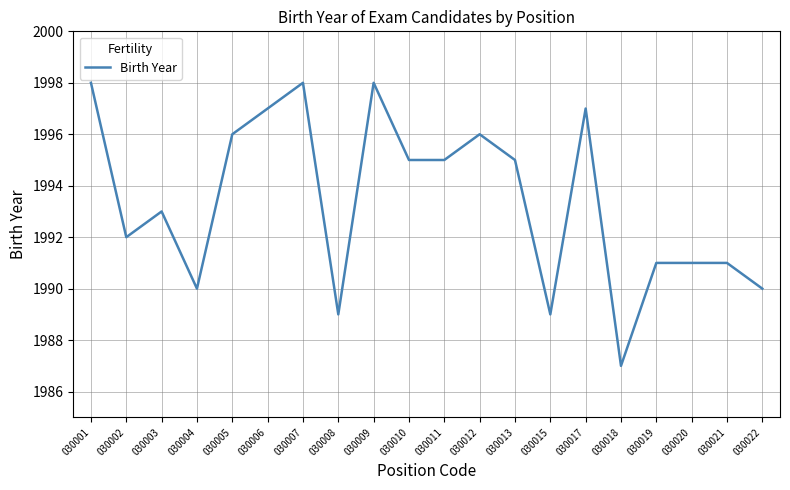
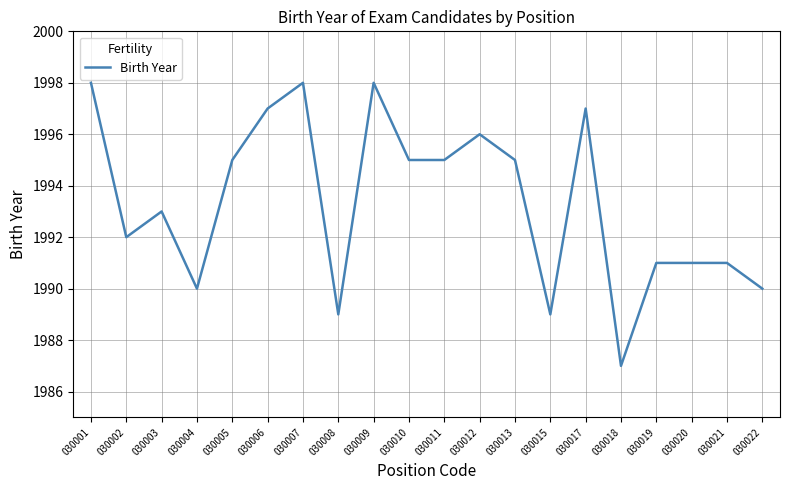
  {
    "030001": 1998,
    "030002": 1992,
    "030003": 1993,
    "030004": 1990,
-   "030005": 1996,
+   "030005": 1995,
    "030006": 1997,
    "030007": 1998,
    "030008": 1989,
    "030009": 1998,
    "030010": 1995,
    "030011": 1995,
    "030012": 1996,
    "030013": 1995,
    "030015": 1989,
    "030017": 1997,
    "030018": 1987,
    "030019": 1991,
    "030020": 1991,
    "030021": 1991,
    "030022": 1990
  }
